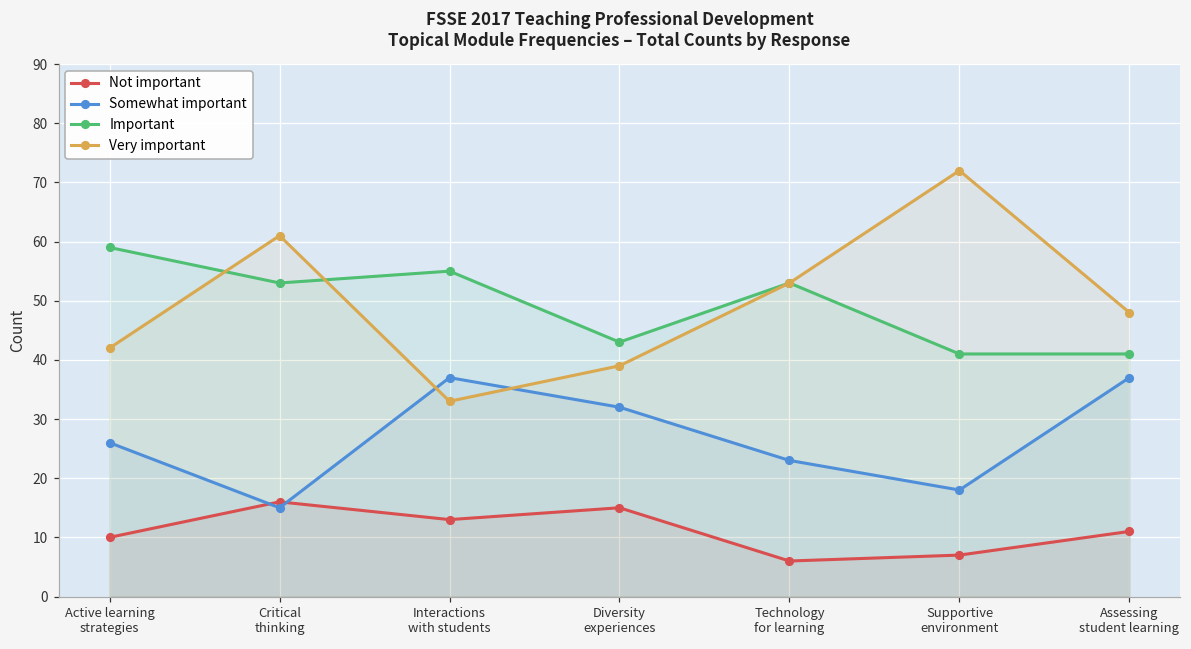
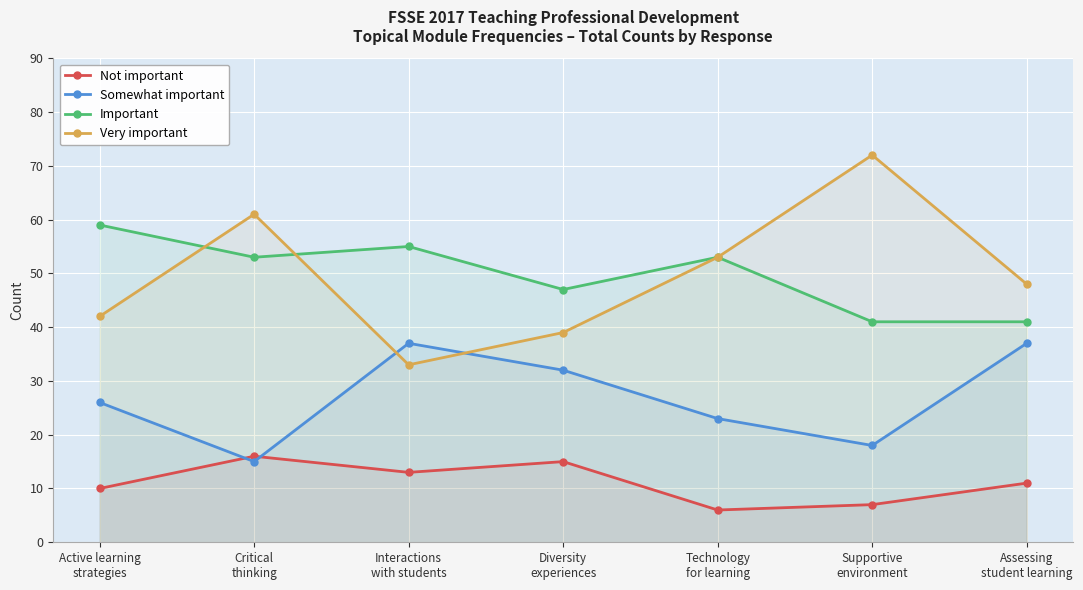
  {
    "Not important": {
      "Active learning strategies": 10,
      "Critical thinking": 16,
      "Interactions with students": 13,
      "Diversity experiences": 15,
      "Technology for learning": 6,
      "Supportive environment": 7,
      "Assessing student learning": 11
    },
    "Somewhat important": {
      "Active learning strategies": 26,
      "Critical thinking": 15,
      "Interactions with students": 37,
      "Diversity experiences": 32,
      "Technology for learning": 23,
      "Supportive environment": 18,
      "Assessing student learning": 37
    },
    "Important": {
      "Active learning strategies": 59,
      "Critical thinking": 53,
      "Interactions with students": 55,
-     "Diversity experiences": 43,
+     "Diversity experiences": 47,
      "Supportive environment": 41,
      "Assessing student learning": 41
    },
    "Very important": {
      "Active learning strategies": 42,
      "Critical thinking": 61,
      "Interactions with students": 33,
      "Diversity experiences": 39,
      "Supportive environment": 72,
      "Assessing student learning": 48
    }
  }
